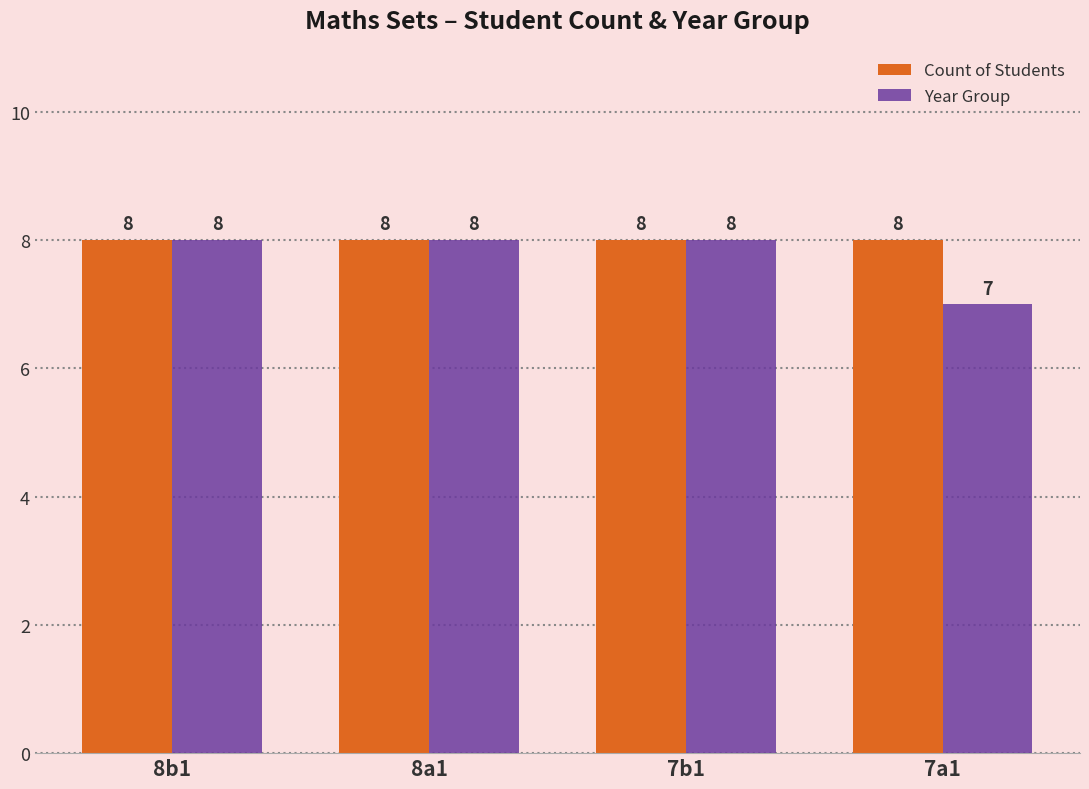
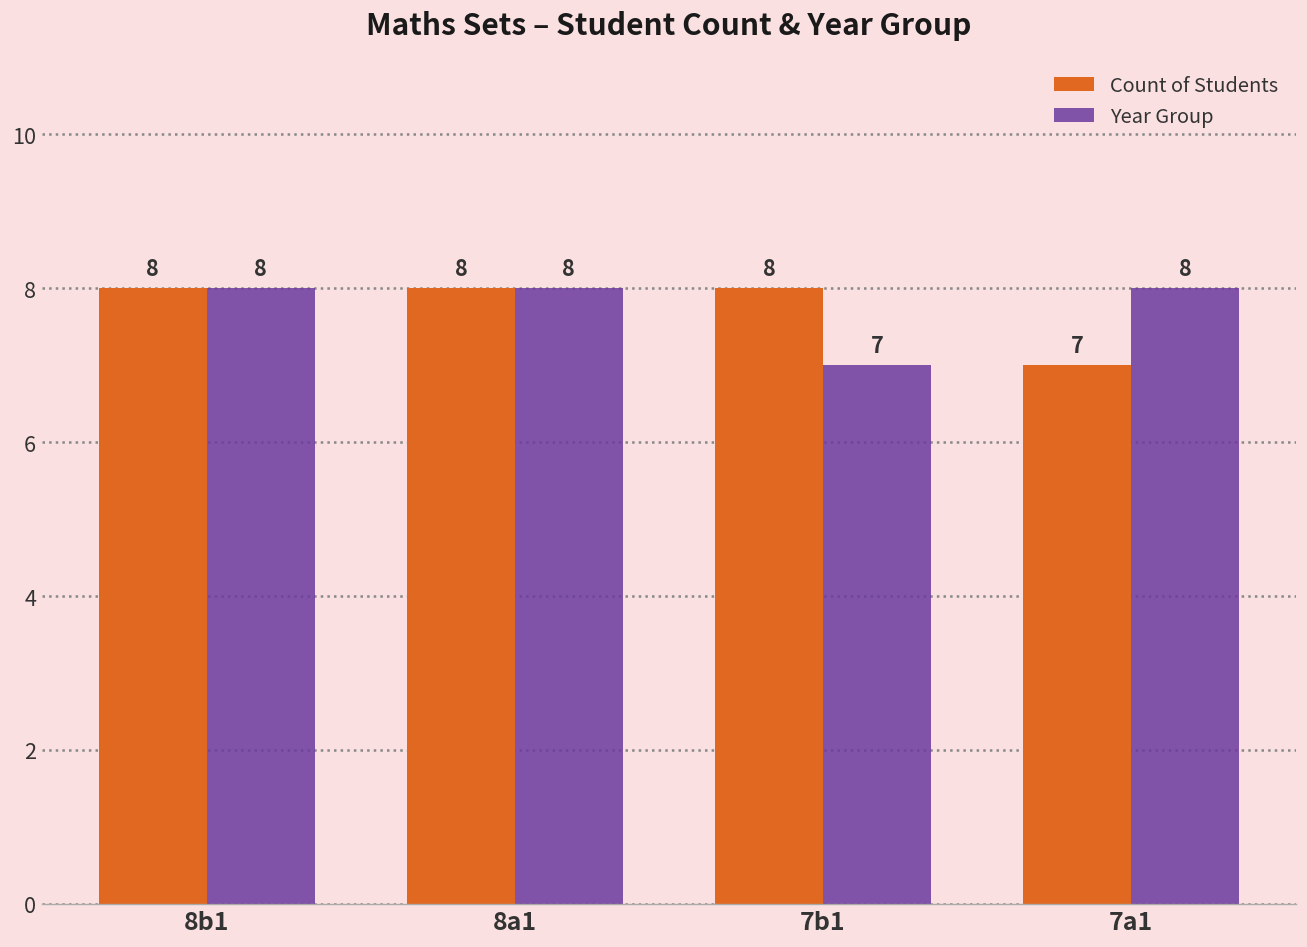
  {
    "Count of Students": {
      "8b1": 8,
      "8a1": 8,
      "7b1": 8,
-     "7a1": 8
+     "7a1": 7
    },
    "Year Group": {
      "8b1": 8,
      "8a1": 8,
-     "7b1": 8,
-     "7a1": 7
+     "7b1": 7,
+     "7a1": 8
    }
  }
